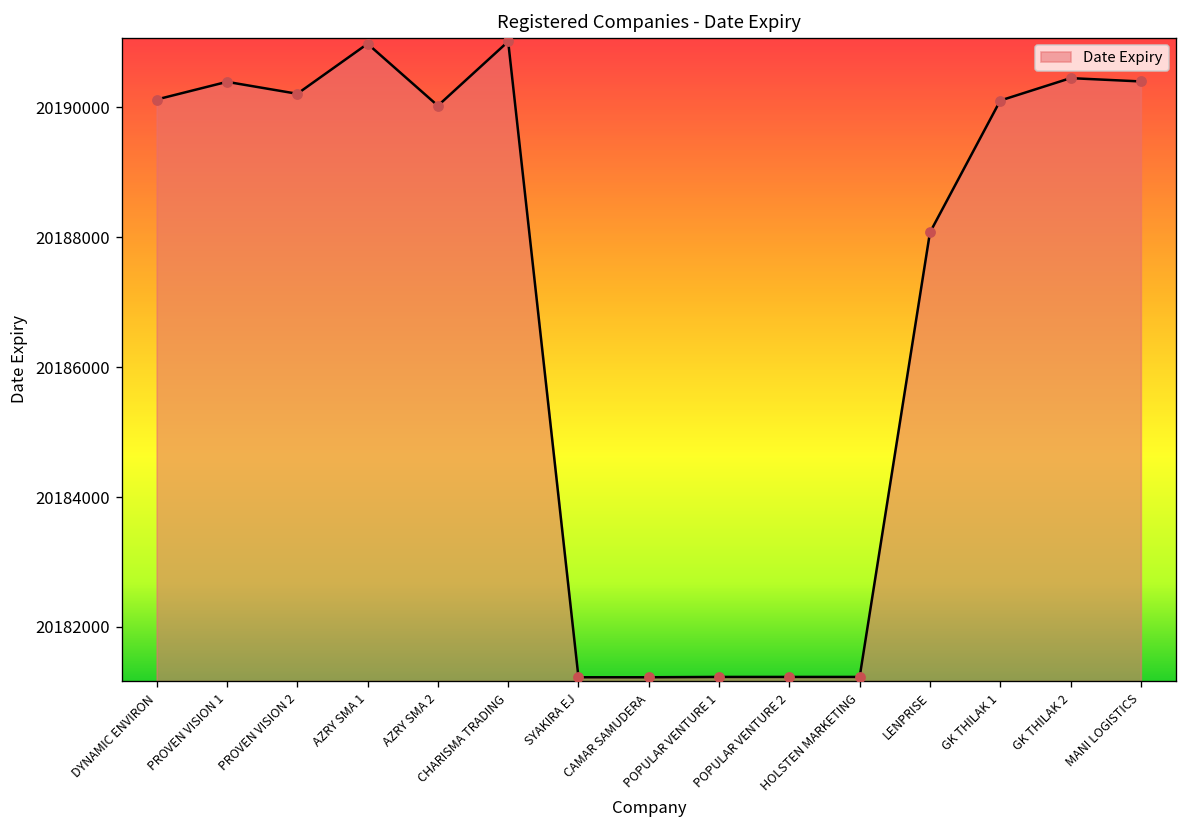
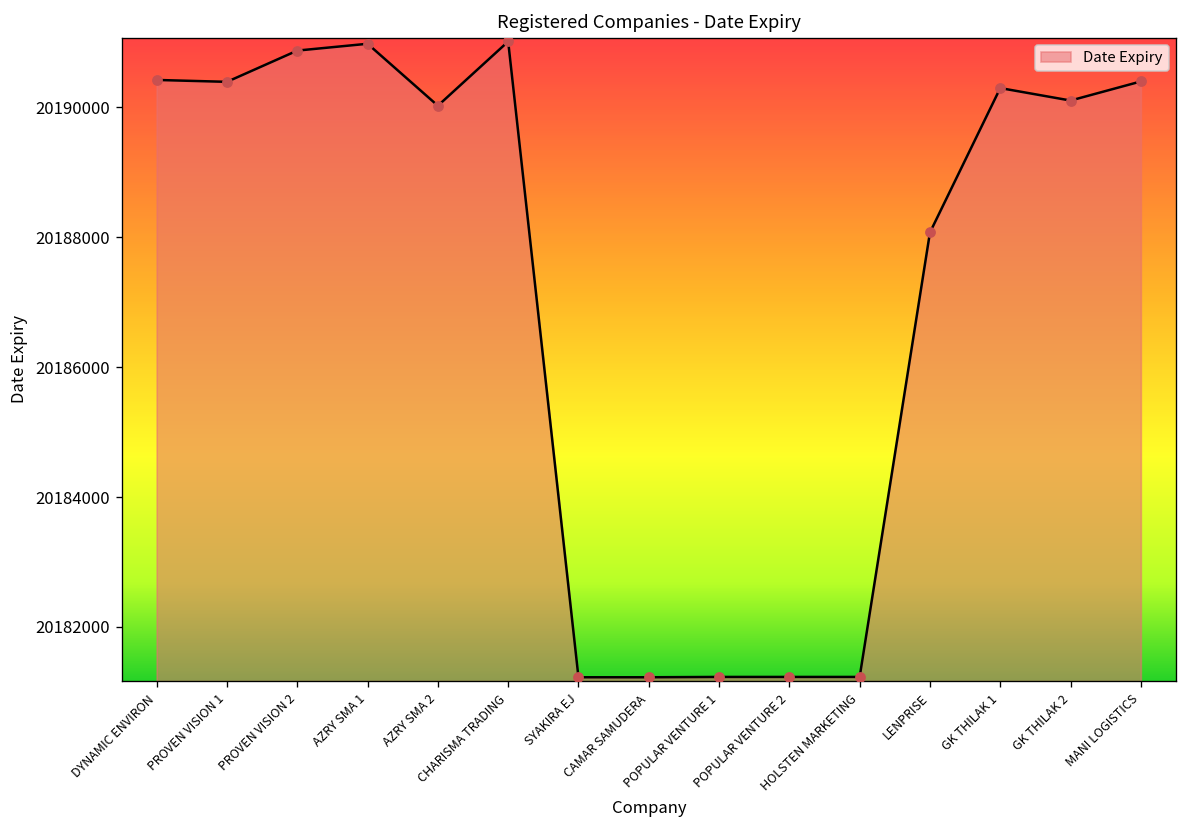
  {
-   "DYNAMIC ENVIRON": 20190100,
+   "DYNAMIC ENVIRON": 20190400,
    "PROVEN VISION 1": 20190400,
-   "PROVEN VISION 2": 20190200,
+   "PROVEN VISION 2": 20190900,
    "AZRY SMA 1": 20191000,
    "AZRY SMA 2": 20190000,
    "CHARISMA TRADING": 20191000,
    "SYAKIRA EJ": 20181200,
    "CAMAR SAMUDERA": 20181200,
    "POPULAR VENTURE 1": 20181200,
    "POPULAR VENTURE 2": 20181200,
    "HOLSTEN MARKETING": 20181200,
    "LENPRISE": 20188100,
-   "GK THILAK 1": 20190100,
-   "GK THILAK 2": 20190500,
+   "GK THILAK 1": 20190300,
+   "GK THILAK 2": 20190100,
    "MANI LOGISTICS": 20190400
  }
